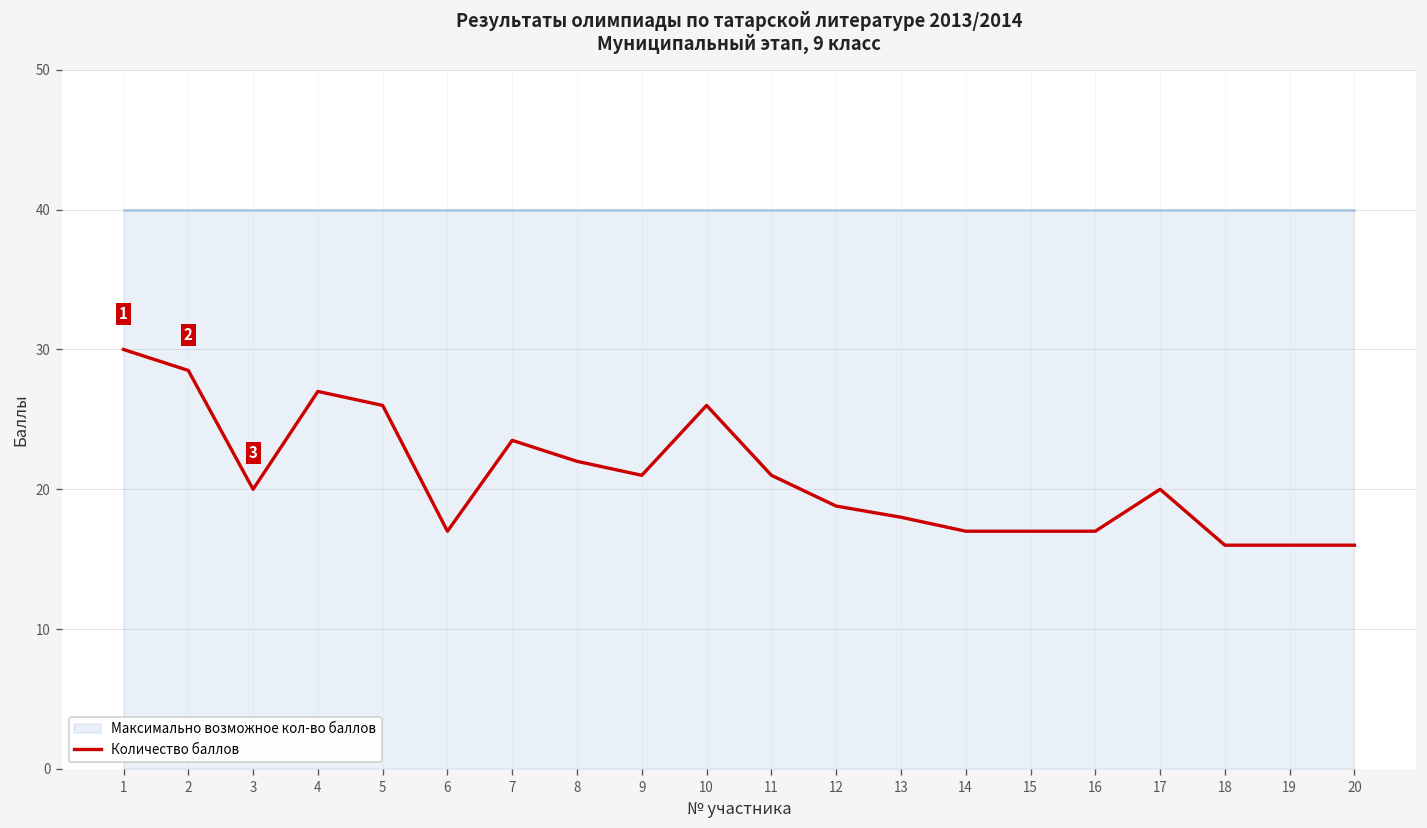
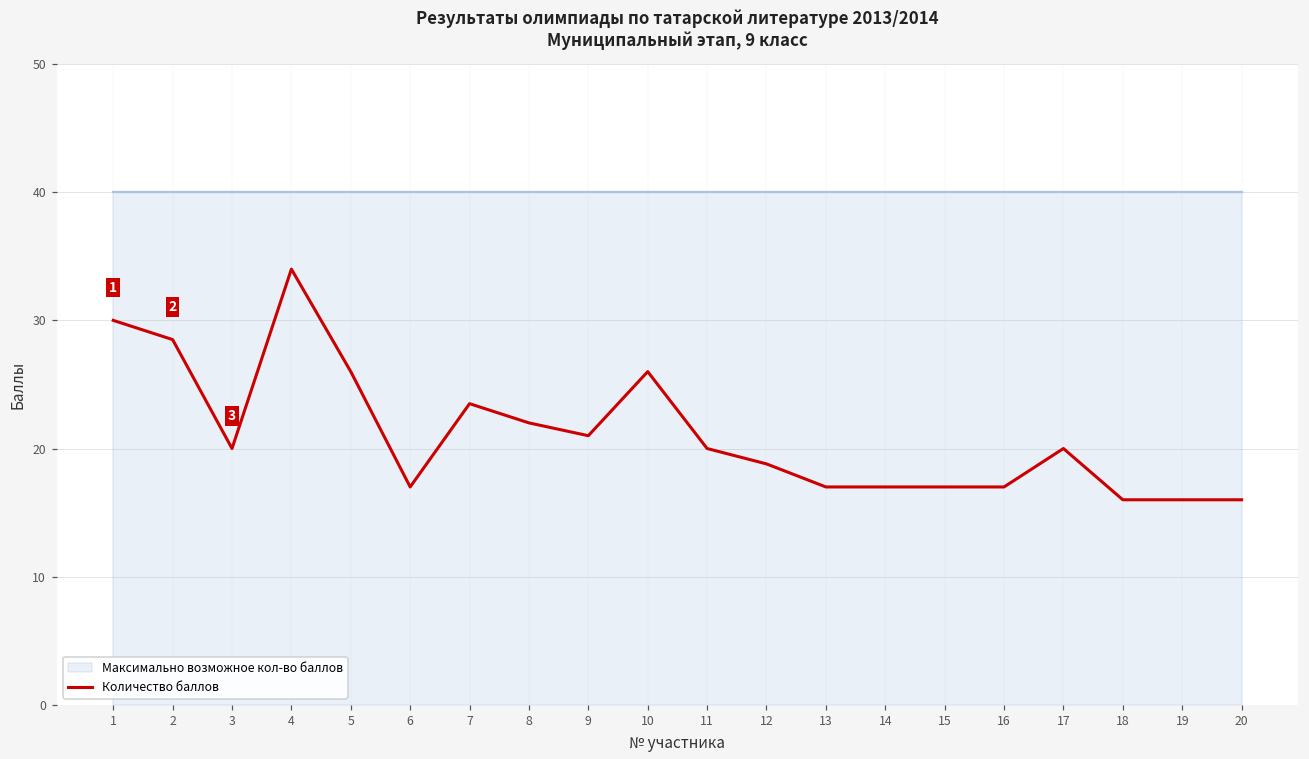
  {
    "Максимально возможное кол-во баллов": {
      "1": 40,
      "2": 40,
      "3": 40,
      "4": 40,
      "5": 40,
      "6": 40,
      "7": 40,
      "8": 40,
      "9": 40,
      "10": 40,
      "11": 40,
      "12": 40,
      "13": 40,
      "14": 40,
      "15": 40,
      "16": 40,
      "17": 40,
      "18": 40,
      "19": 40,
      "20": 40
    },
    "Количество баллов": {
-     "4": 27,
+     "4": 34,
      "5": 26,
      "6": 17,
      "7": 23.5,
      "8": 22,
      "9": 21,
      "10": 26,
-     "11": 21,
+     "11": 20,
      "12": 19,
-     "13": 18,
+     "13": 17,
      "14": 17,
      "15": 17,
      "16": 17,
      "17": 20,
      "18": 16,
      "19": 16,
      "20": 16
    }
  }
